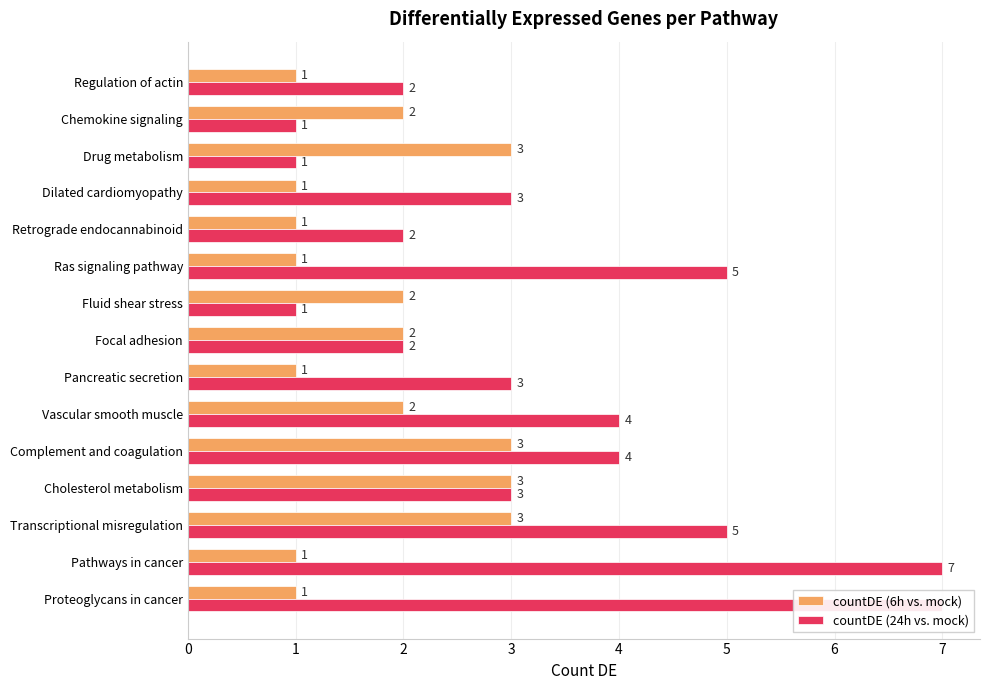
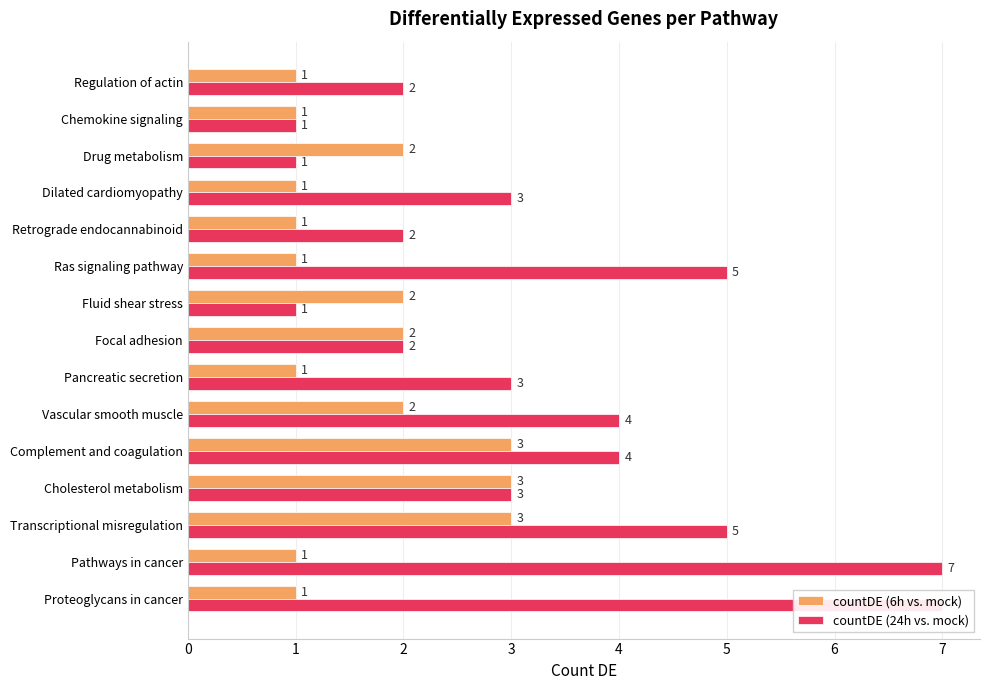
  {
    "countDE (6h vs. mock)": {
      "Regulation of actin": 1,
-     "Chemokine signaling": 2,
-     "Drug metabolism": 3,
+     "Chemokine signaling": 1,
+     "Drug metabolism": 2,
      "Dilated cardiomyopathy": 1,
      "Retrograde endocannabinoid": 1,
      "Ras signaling pathway": 1,
      "Fluid shear stress": 2,
      "Focal adhesion": 2,
      "Pancreatic secretion": 1,
      "Vascular smooth muscle": 2,
      "Complement and coagulation": 3,
      "Cholesterol metabolism": 3,
      "Transcriptional misregulation": 3,
      "Pathways in cancer": 1,
      "Proteoglycans in cancer": 1
    },
    "countDE (24h vs. mock)": {
      "Regulation of actin": 2,
      "Chemokine signaling": 1,
      "Drug metabolism": 1,
      "Dilated cardiomyopathy": 3,
      "Retrograde endocannabinoid": 2,
      "Ras signaling pathway": 5,
      "Fluid shear stress": 1,
      "Focal adhesion": 2,
      "Pancreatic secretion": 3,
      "Vascular smooth muscle": 4,
      "Complement and coagulation": 4,
      "Cholesterol metabolism": 3,
      "Transcriptional misregulation": 5,
      "Pathways in cancer": 7
    }
  }
